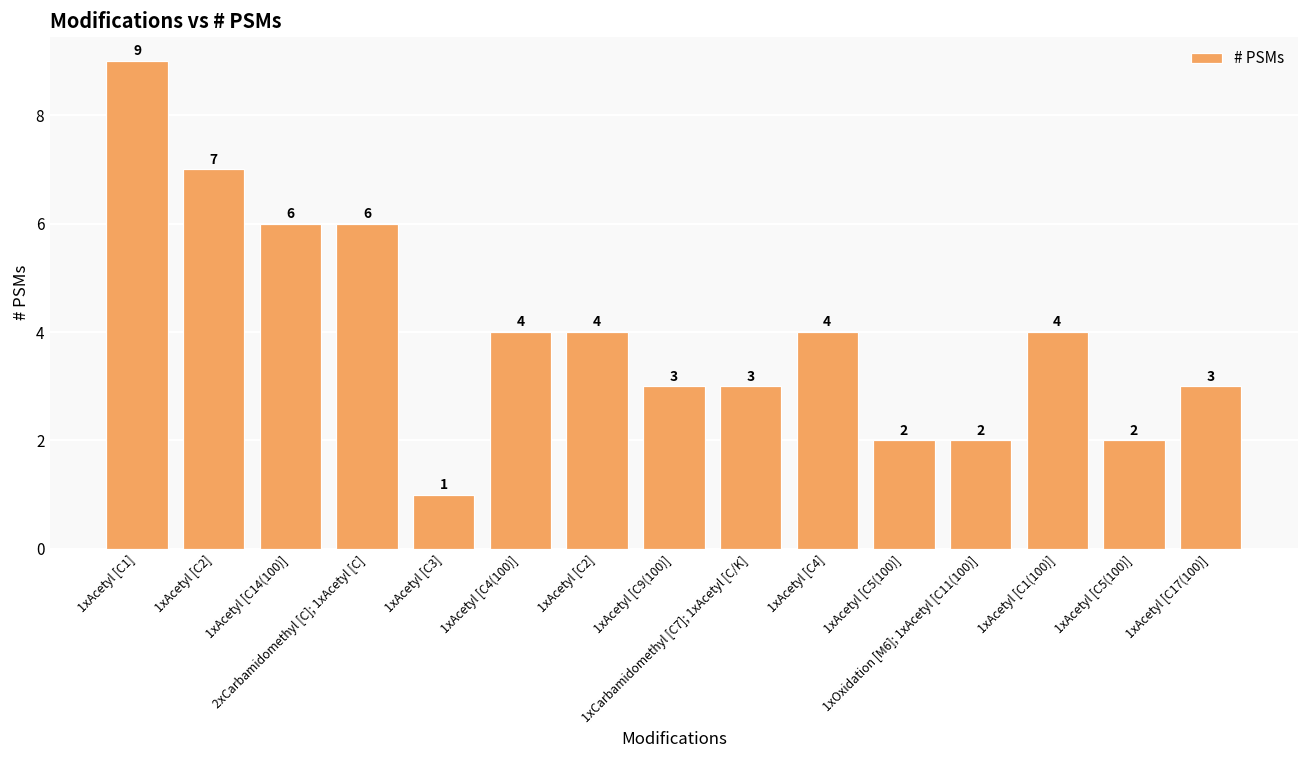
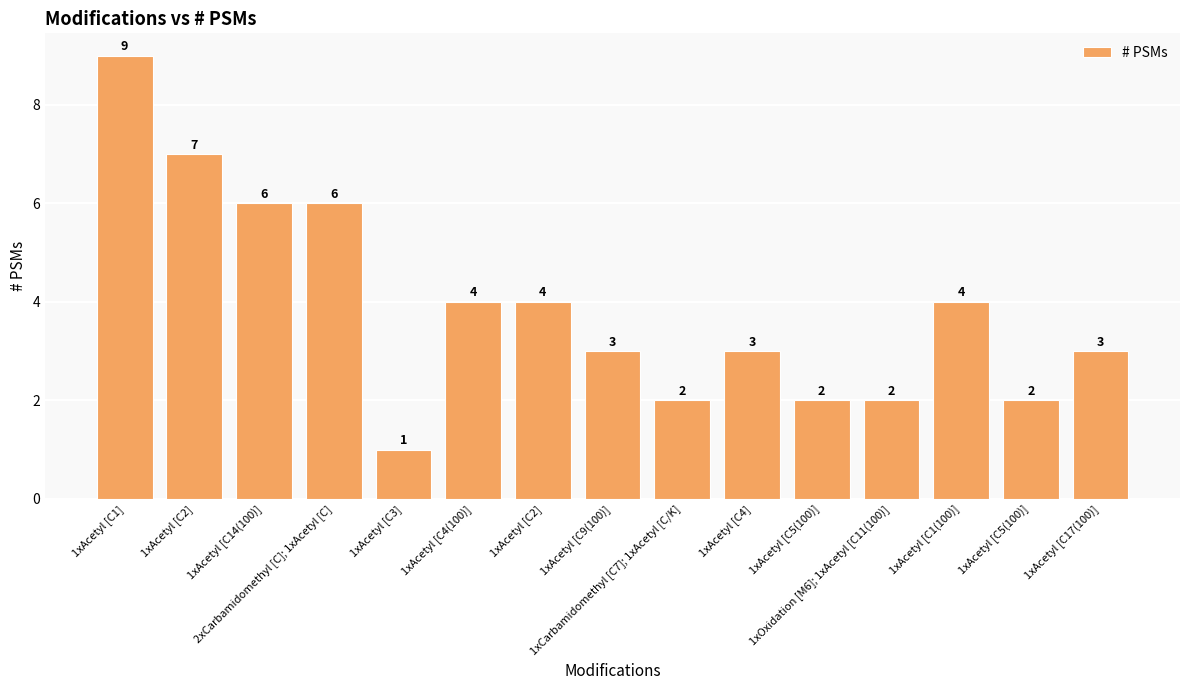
  {
    "1xAcetyl [C1]": 9,
    "1xAcetyl [C14(100)]": 6,
    "2xCarbamidomethyl [C]; 1xAcetyl [C]": 6,
    "1xAcetyl [C3]": 1,
    "1xAcetyl [C4(100)]": 4,
    "1xAcetyl [C9(100)]": 3,
-   "1xCarbamidomethyl [C7]; 1xAcetyl [C/K]": 3,
-   "1xAcetyl [C4]": 4,
+   "1xCarbamidomethyl [C7]; 1xAcetyl [C/K]": 2,
+   "1xAcetyl [C4]": 3,
    "1xOxidation [M6]; 1xAcetyl [C11(100)]": 2,
    "1xAcetyl [C1(100)]": 4,
    "1xAcetyl [C17(100)]": 3
  }
